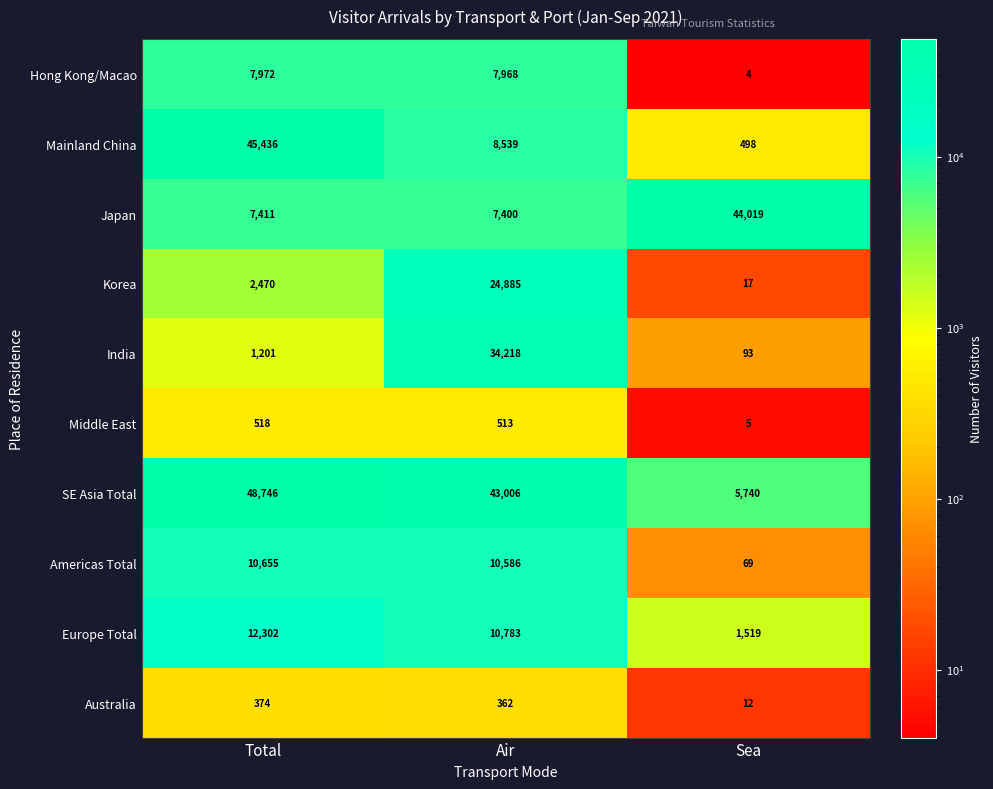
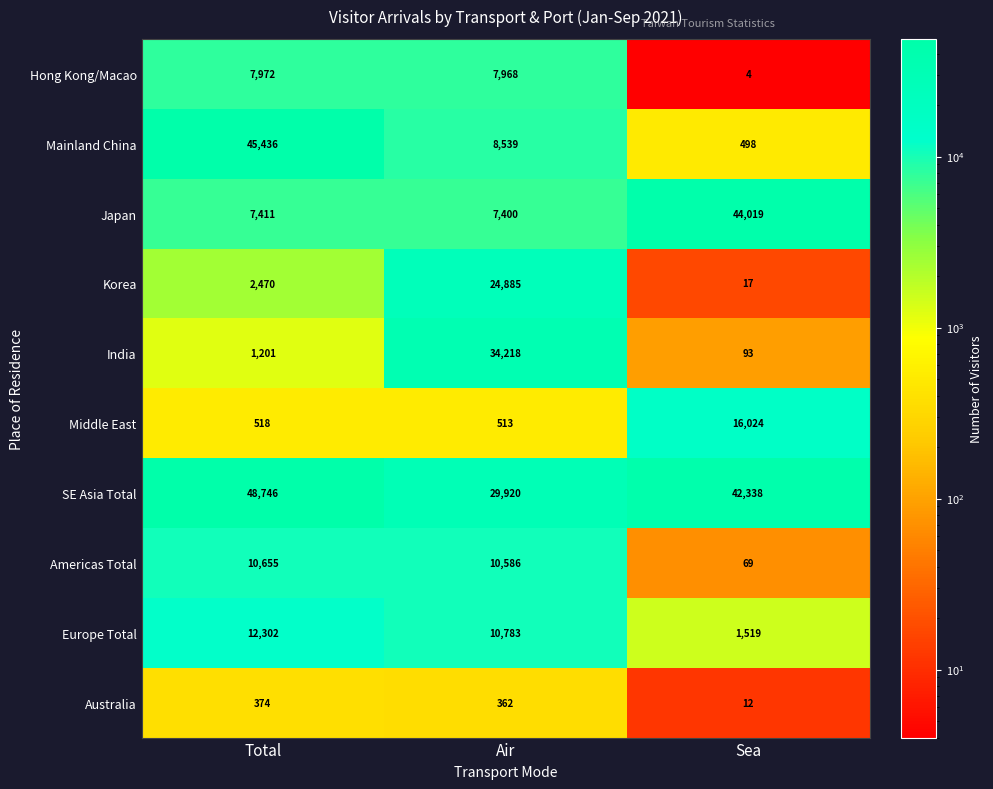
  {
    "Hong Kong/Macao": {
      "Total": "7,972",
      "Air": "7,968",
      "Sea": "4"
    },
    "Mainland China": {
      "Total": "45,436",
      "Air": "8,539",
      "Sea": "498"
    },
    "Japan": {
      "Total": "7,411",
      "Air": "7,400",
      "Sea": "44,019"
    },
    "Korea": {
      "Total": "2,470",
      "Air": "24,885",
      "Sea": "17"
    },
    "India": {
      "Total": "1,201",
      "Air": "34,218",
      "Sea": "93"
    },
    "Middle East": {
      "Total": "518",
      "Air": "513",
-     "Sea": "5"
+     "Sea": "16,024"
    },
    "SE Asia Total": {
      "Total": "48,746",
-     "Air": "43,006",
-     "Sea": "5,740"
+     "Air": "29,920",
+     "Sea": "42,338"
    },
    "Americas Total": {
      "Total": "10,655",
      "Air": "10,586",
      "Sea": "69"
    },
    "Europe Total": {
      "Total": "12,302",
      "Air": "10,783",
      "Sea": "1,519"
    },
    "Australia": {
      "Total": "374",
      "Air": "362",
      "Sea": "12"
    }
  }
